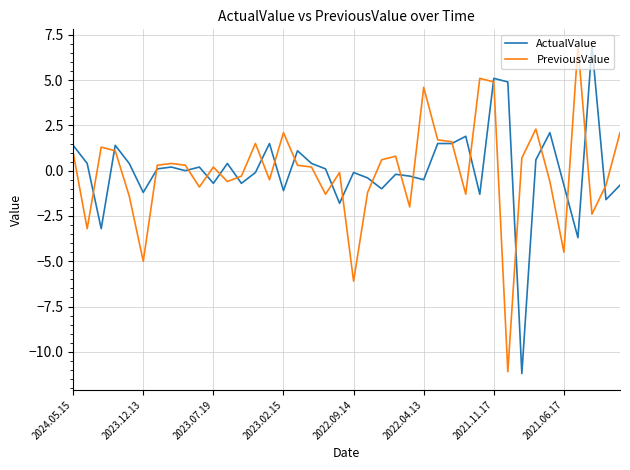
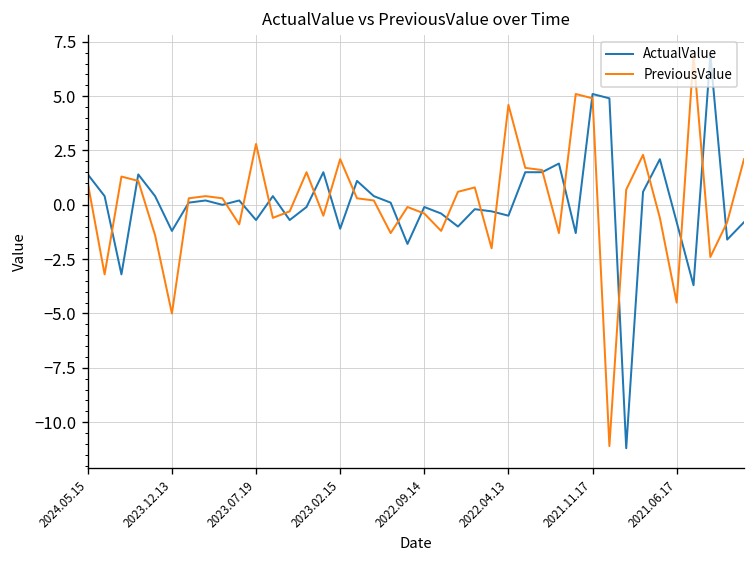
  {
    "ActualValue": {
      "2024.05.15": 1.4,
      "2023.12.13": -1.2,
      "2023.07.19": -0.7,
      "2023.02.15": -1.1,
      "2022.09.14": -0.1,
      "2022.04.13": -0.5,
      "2021.11.17": 5.1,
      "2021.06.17": -0.8
    },
    "PreviousValue": {
      "2024.05.15": 1.0,
      "2023.12.13": -5.0,
-     "2023.07.19": 0.2,
+     "2023.07.19": 2.8,
      "2023.02.15": 2.1,
-     "2022.09.14": -6.1,
+     "2022.09.14": -0.4,
      "2022.04.13": 4.6,
      "2021.11.17": 4.9,
      "2021.06.17": -4.5
    }
  }
